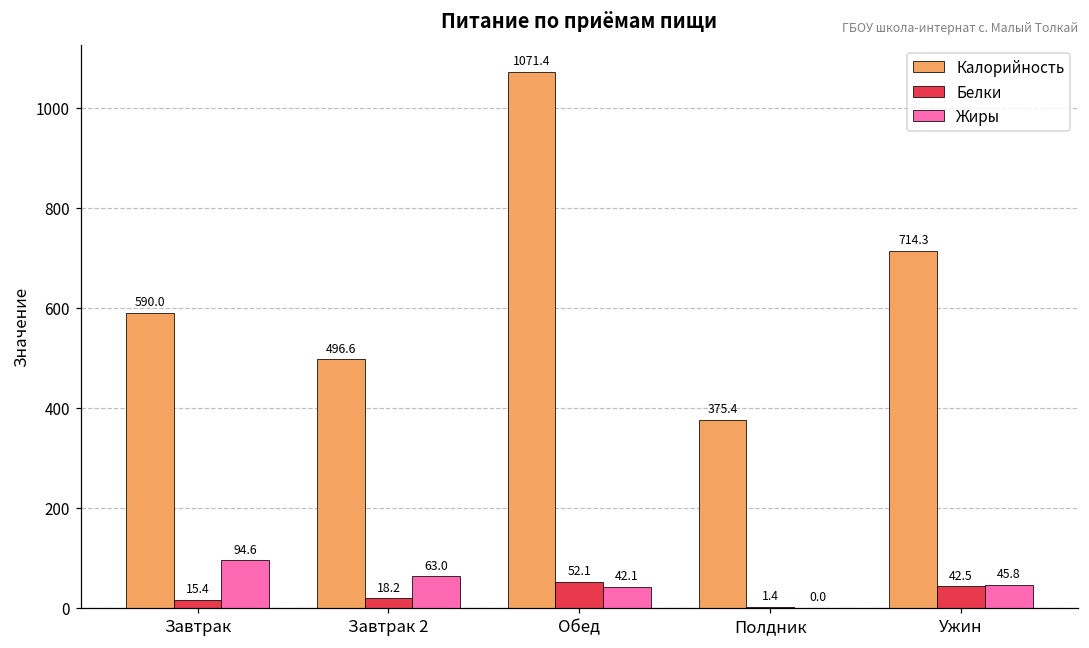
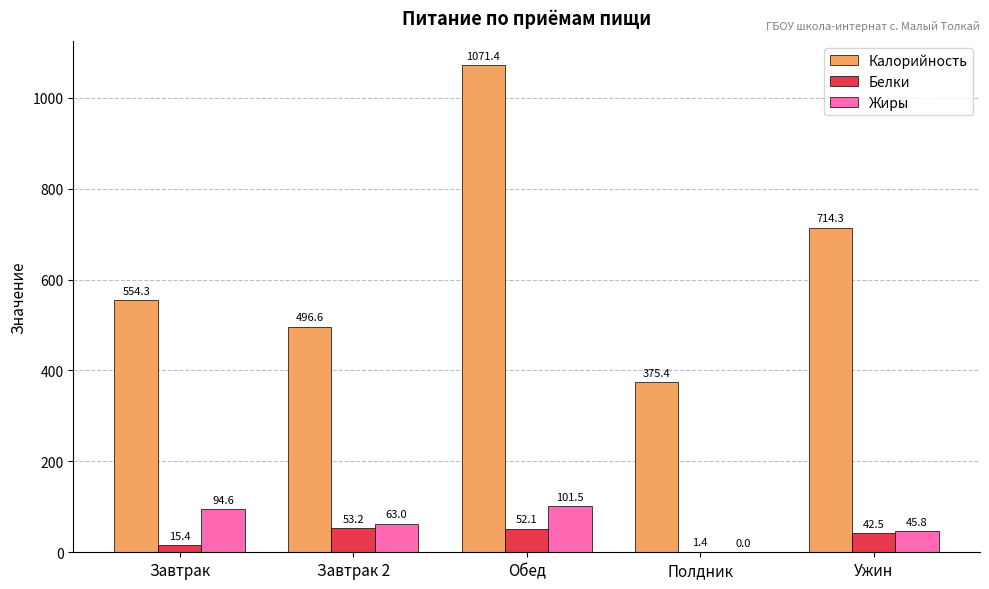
  {
    "Калорийность": {
-     "Завтрак": 590.0,
+     "Завтрак": 554.3,
      "Завтрак 2": 496.6,
      "Обед": 1071.4,
      "Полдник": 375.4,
      "Ужин": 714.3
    },
    "Белки": {
      "Завтрак": 15.4,
-     "Завтрак 2": 18.2,
+     "Завтрак 2": 53.2,
      "Обед": 52.1,
      "Полдник": 1.4,
      "Ужин": 42.5
    },
    "Жиры": {
      "Завтрак": 94.6,
      "Завтрак 2": 63.0,
-     "Обед": 42.1,
+     "Обед": 101.5,
      "Полдник": 0.0,
      "Ужин": 45.8
    }
  }
